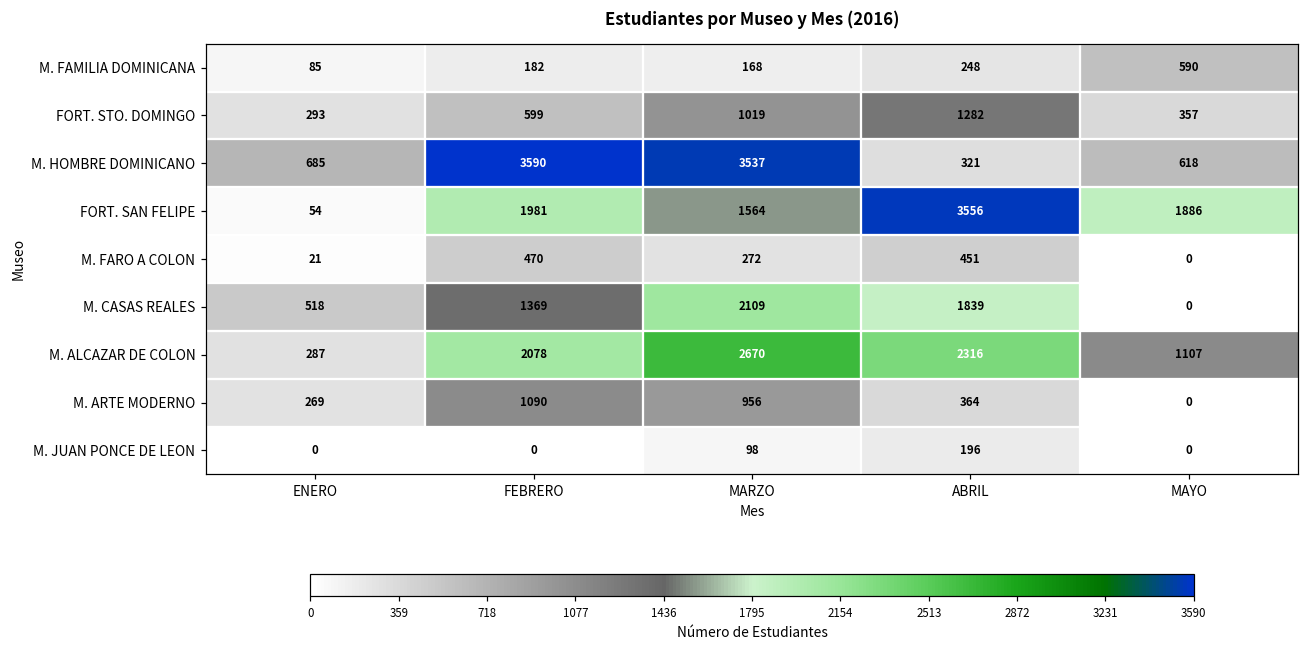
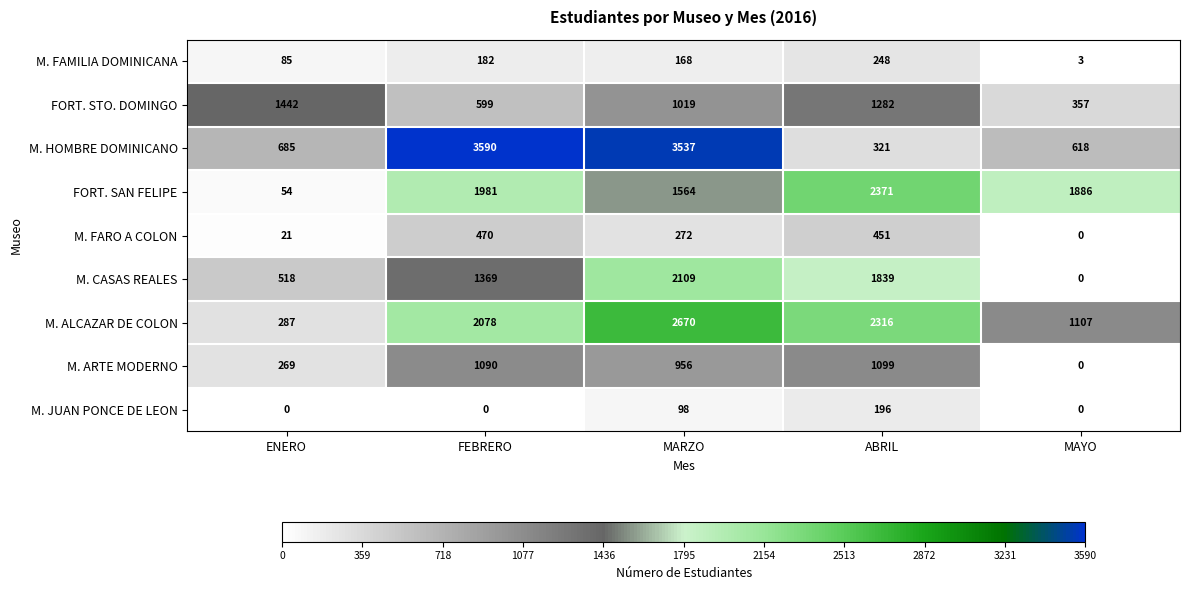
  {
    "M. FAMILIA DOMINICANA": {
      "ENERO": 85,
      "FEBRERO": 182,
      "MARZO": 168,
      "ABRIL": 248,
-     "MAYO": 590
+     "MAYO": 3
    },
    "FORT. STO. DOMINGO": {
-     "ENERO": 293,
+     "ENERO": 1442,
      "FEBRERO": 599,
      "MARZO": 1019,
      "ABRIL": 1282,
      "MAYO": 357
    },
    "M. HOMBRE DOMINICANO": {
      "ENERO": 685,
      "FEBRERO": 3590,
      "MARZO": 3537,
      "ABRIL": 321,
      "MAYO": 618
    },
    "FORT. SAN FELIPE": {
      "ENERO": 54,
      "FEBRERO": 1981,
      "MARZO": 1564,
-     "ABRIL": 3556,
+     "ABRIL": 2371,
      "MAYO": 1886
    },
    "M. FARO A COLON": {
      "ENERO": 21,
      "FEBRERO": 470,
      "MARZO": 272,
      "ABRIL": 451,
      "MAYO": 0
    },
    "M. CASAS REALES": {
      "ENERO": 518,
      "FEBRERO": 1369,
      "MARZO": 2109,
      "ABRIL": 1839,
      "MAYO": 0
    },
    "M. ALCAZAR DE COLON": {
      "ENERO": 287,
      "FEBRERO": 2078,
      "MARZO": 2670,
      "ABRIL": 2316,
      "MAYO": 1107
    },
    "M. ARTE MODERNO": {
      "ENERO": 269,
      "FEBRERO": 1090,
      "MARZO": 956,
-     "ABRIL": 364,
+     "ABRIL": 1099,
      "MAYO": 0
    },
    "M. JUAN PONCE DE LEON": {
      "ENERO": 0,
      "FEBRERO": 0,
      "MARZO": 98,
      "ABRIL": 196,
      "MAYO": 0
    }
  }
